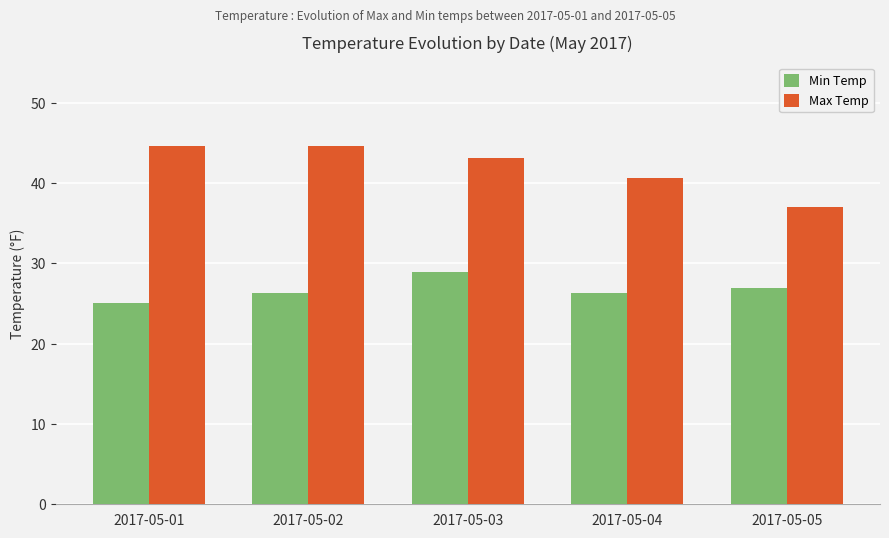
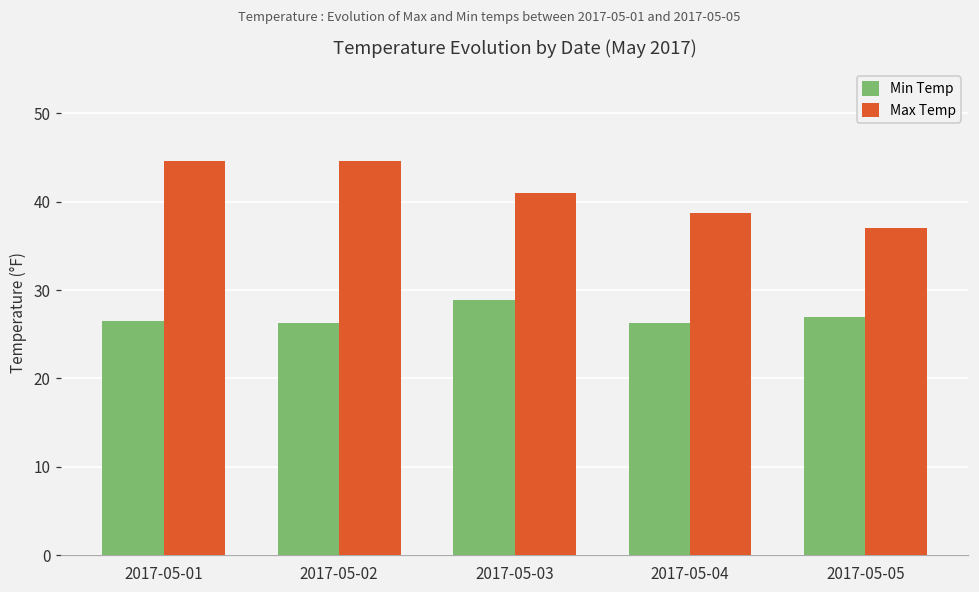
  {
    "Min Temp": {
-     "2017-05-01": 25,
+     "2017-05-01": 26,
      "2017-05-02": 26,
      "2017-05-03": 29,
      "2017-05-04": 26,
      "2017-05-05": 27
    },
    "Max Temp": {
      "2017-05-01": 45,
      "2017-05-02": 45,
-     "2017-05-03": 43,
-     "2017-05-04": 41,
+     "2017-05-03": 41,
+     "2017-05-04": 39,
      "2017-05-05": 37
    }
  }
